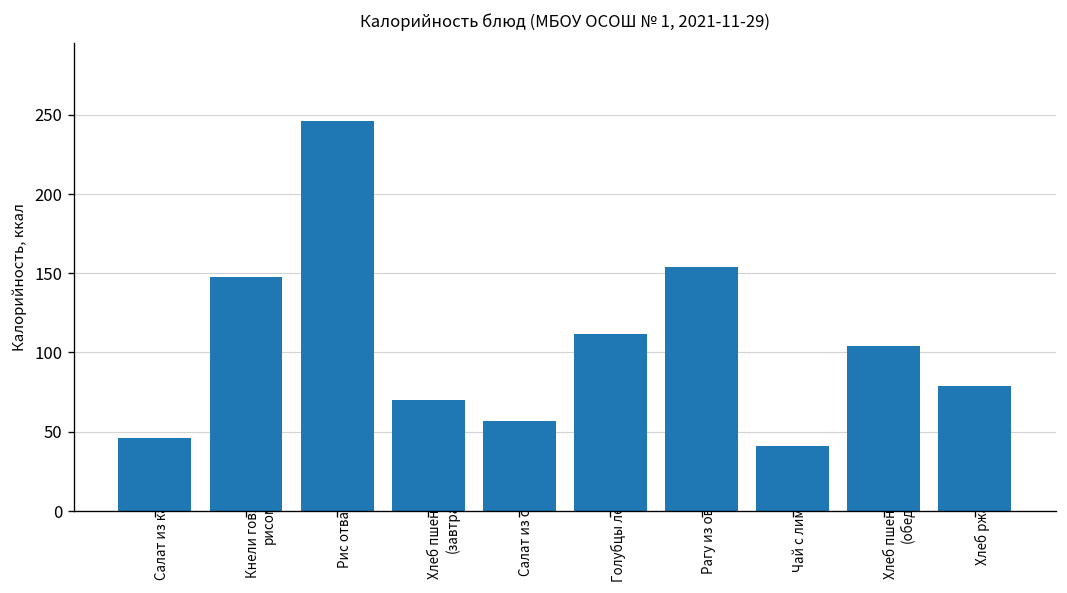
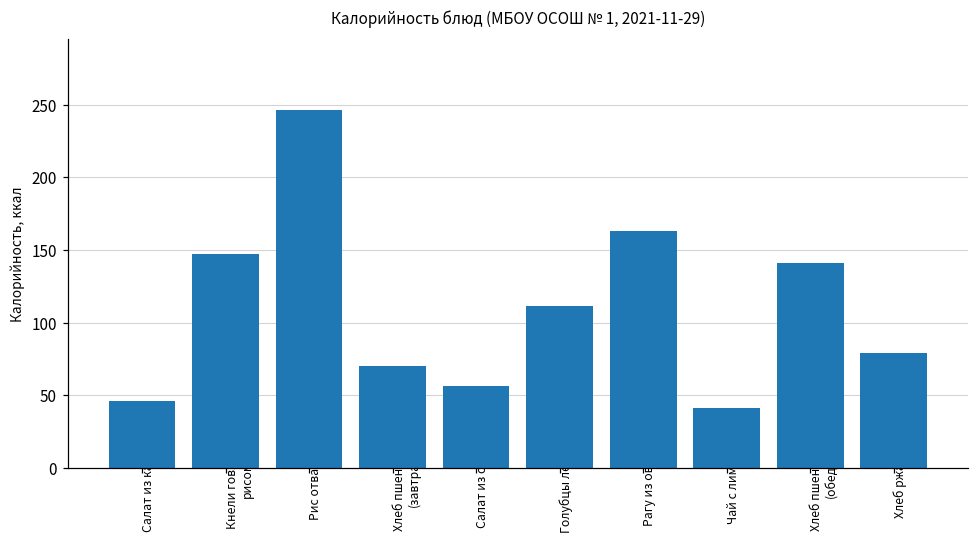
  {
    "Салат из капусты": 46,
    "Кнели говяжьи с рисом": 147,
    "Рис отварной": 246,
    "Хлеб пшеничный (завтрак)": 70,
    "Салат из свеклы": 57,
    "Голубцы ленивые": 111,
-   "Рагу из овощей": 154,
+   "Рагу из овощей": 163,
    "Чай с лимоном": 41,
-   "Хлеб пшеничный (обед)": 104,
+   "Хлеб пшеничный (обед)": 141,
    "Хлеб ржаной": 79
  }
